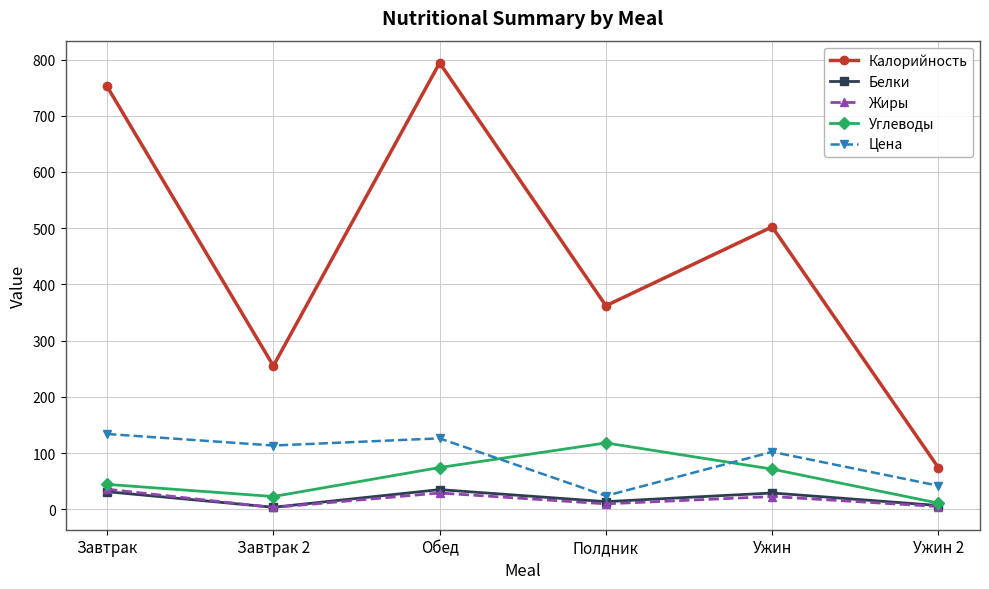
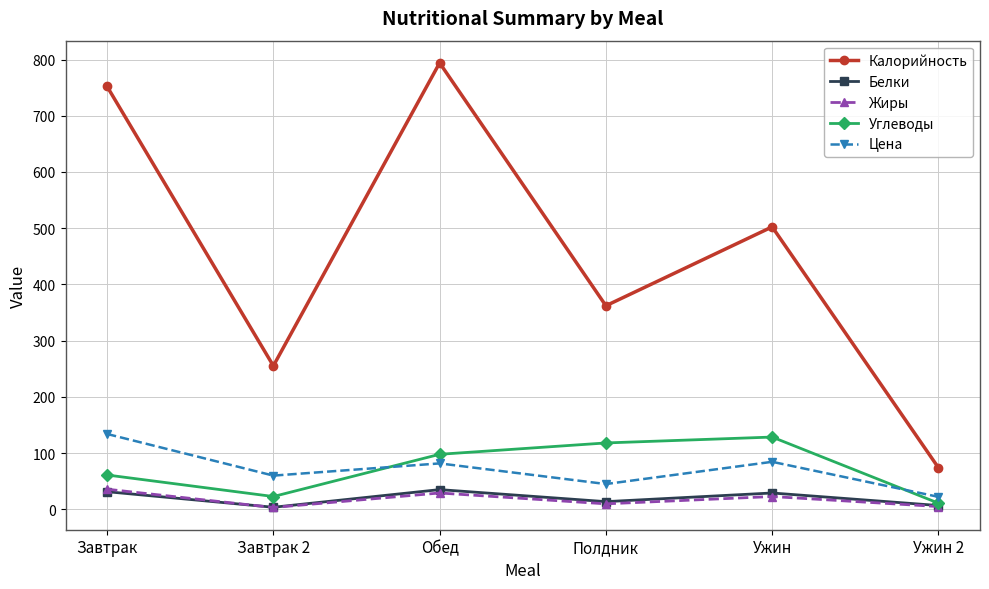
  {
    "Калорийность": {
      "Завтрак": 750,
      "Завтрак 2": 260,
      "Обед": 790,
      "Полдник": 360,
      "Ужин": 500,
      "Ужин 2": 70
    },
    "Белки": {
      "Обед": 40,
      "Ужин": 30
    },
    "Жиры": {
      "Обед": 30,
      "Ужин": 20
    },
    "Углеводы": {
-     "Завтрак": 40,
+     "Завтрак": 60,
      "Завтрак 2": 20,
-     "Обед": 70,
+     "Обед": 100,
      "Полдник": 120,
-     "Ужин": 70
+     "Ужин": 130
    },
    "Цена": {
      "Завтрак": 130,
-     "Завтрак 2": 110,
-     "Обед": 130,
-     "Полдник": 20,
-     "Ужин": 100,
-     "Ужин 2": 40
+     "Завтрак 2": 60,
+     "Обед": 80,
+     "Полдник": 50,
+     "Ужин": 80,
+     "Ужин 2": 20
    }
  }
